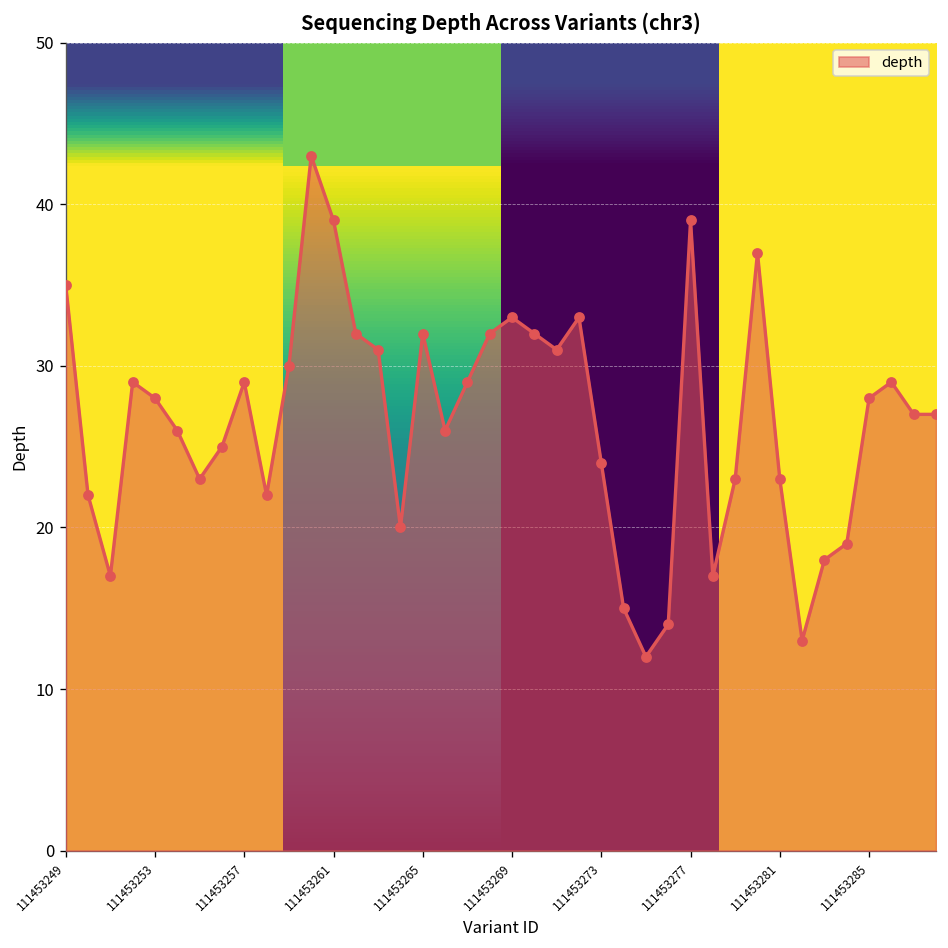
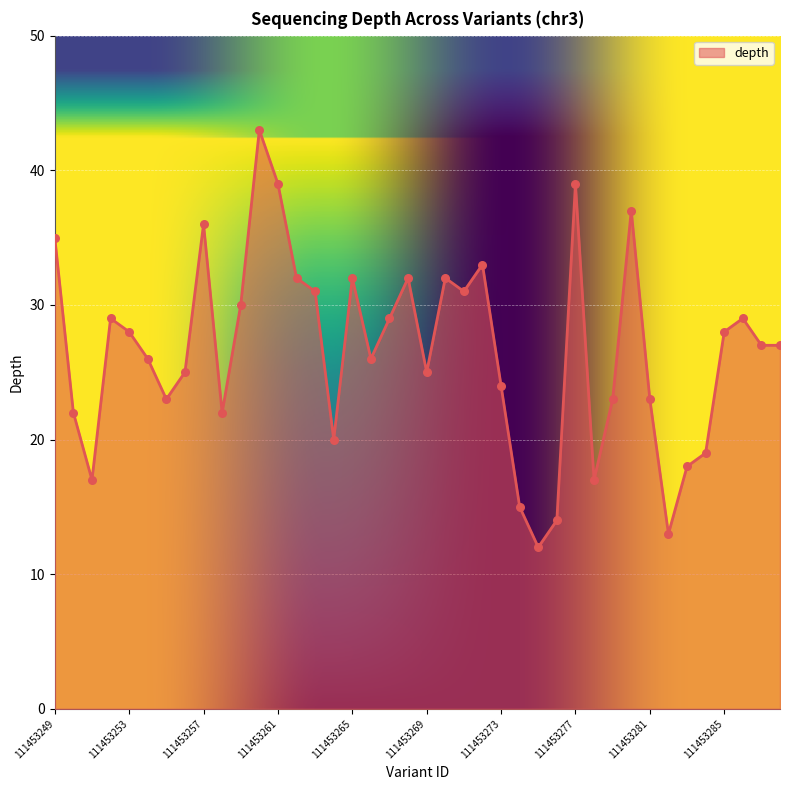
  {
    "111453249": 35,
    "111453253": 28,
-   "111453257": 29,
+   "111453257": 36,
    "111453261": 39,
    "111453265": 32,
-   "111453269": 33,
+   "111453269": 25,
    "111453273": 24,
    "111453277": 39,
    "111453281": 23,
    "111453285": 28
  }
